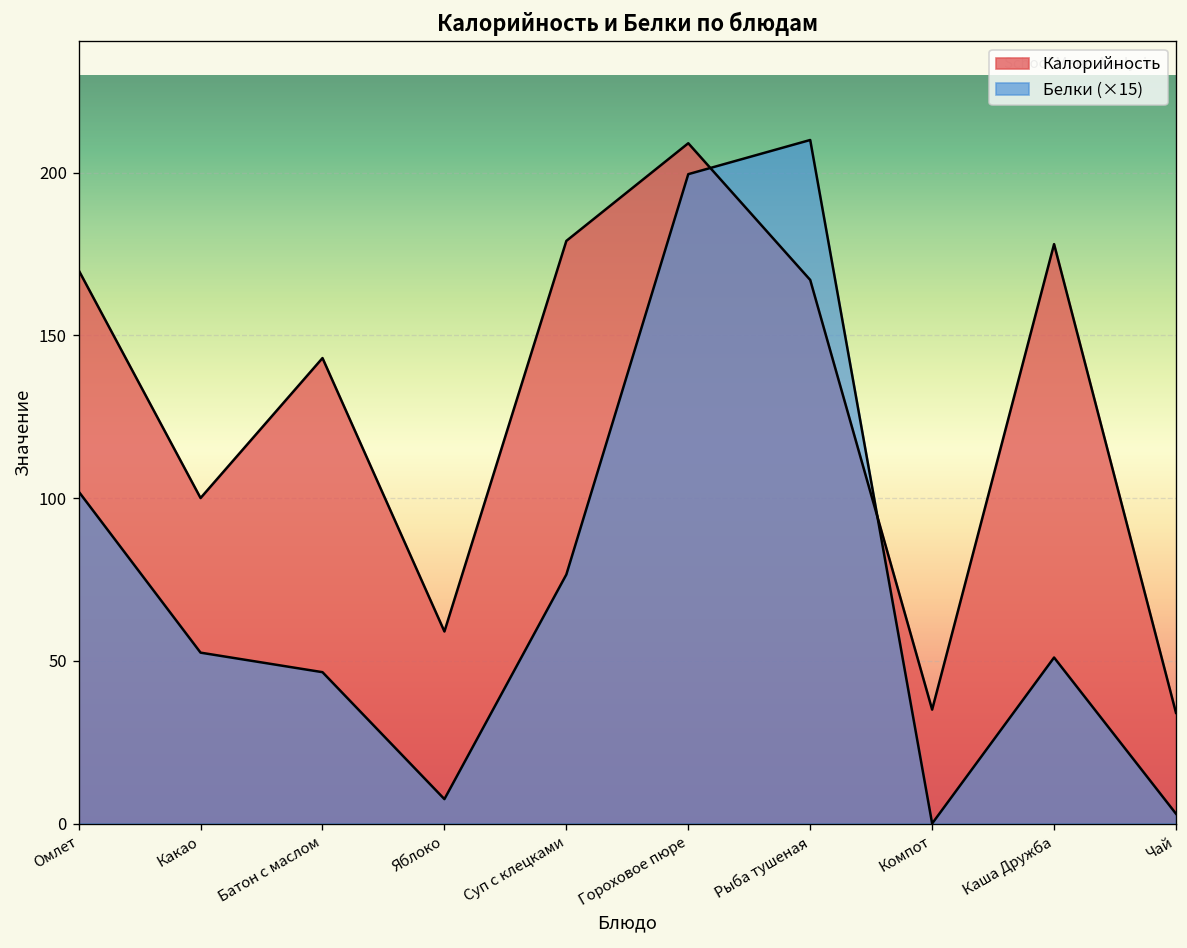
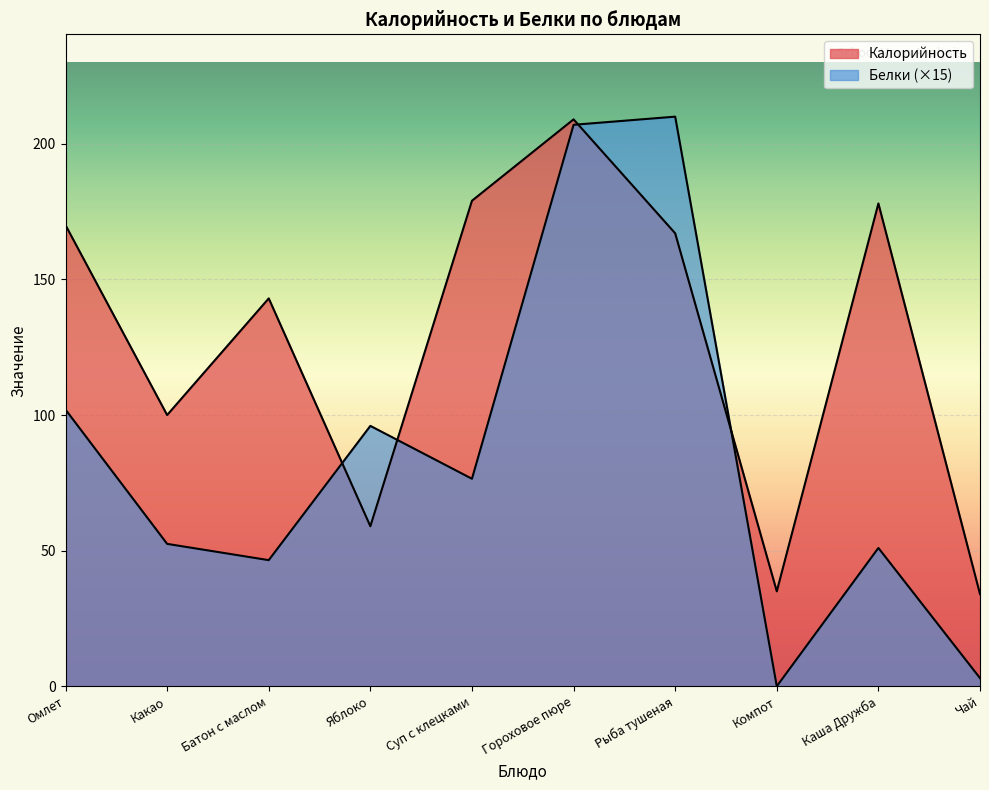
  {
    "Калорийность": {
      "Омлет": 170,
      "Какао": 100,
      "Батон с маслом": 143,
      "Яблоко": 59,
      "Суп с клецками": 179,
      "Гороховое пюре": 209,
      "Рыба тушеная": 167,
      "Компот": 35,
      "Каша Дружба": 178,
      "Чай": 34
    },
    "Белки (×15)": {
      "Омлет": 102,
      "Какао": 53,
      "Батон с маслом": 47,
-     "Яблоко": 8,
+     "Яблоко": 96,
      "Суп с клецками": 77,
-     "Гороховое пюре": 200,
+     "Гороховое пюре": 207,
      "Рыба тушеная": 210,
      "Компот": 0,
      "Каша Дружба": 51,
      "Чай": 3
    }
  }
